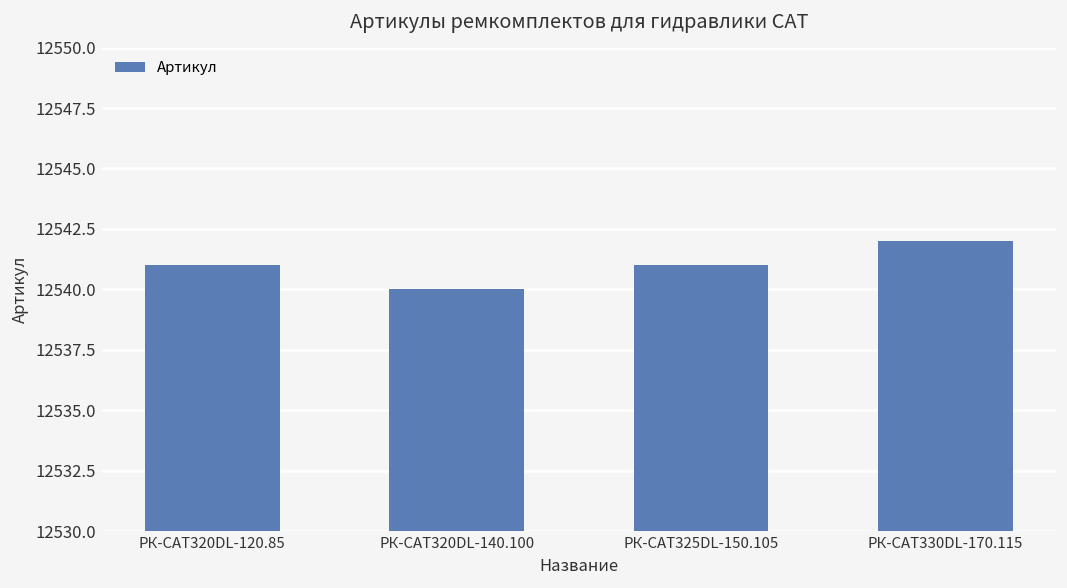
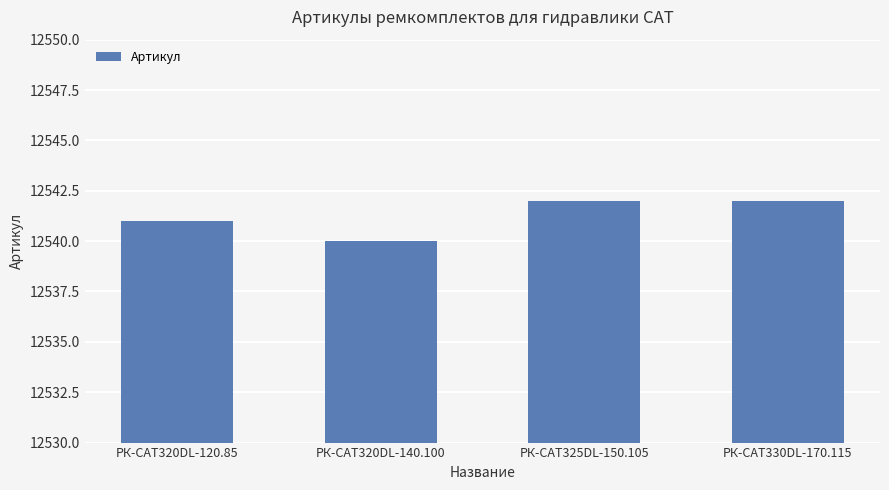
  {
    "РК-CAT320DL-120.85": 12541,
    "РК-CAT320DL-140.100": 12540,
-   "РК-CAT325DL-150.105": 12541,
+   "РК-CAT325DL-150.105": 12542,
    "РК-CAT330DL-170.115": 12542
  }
